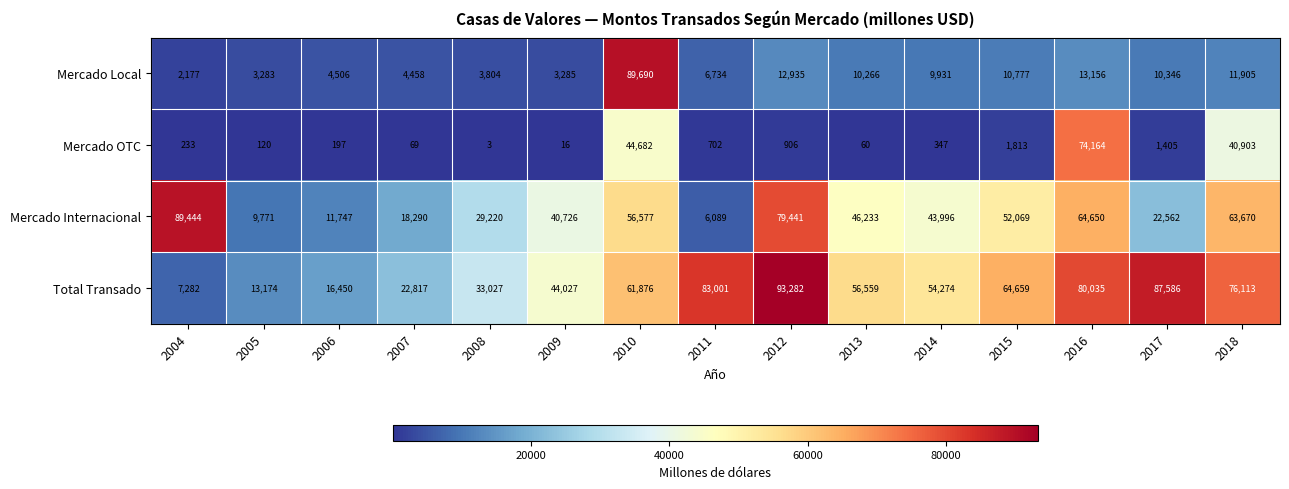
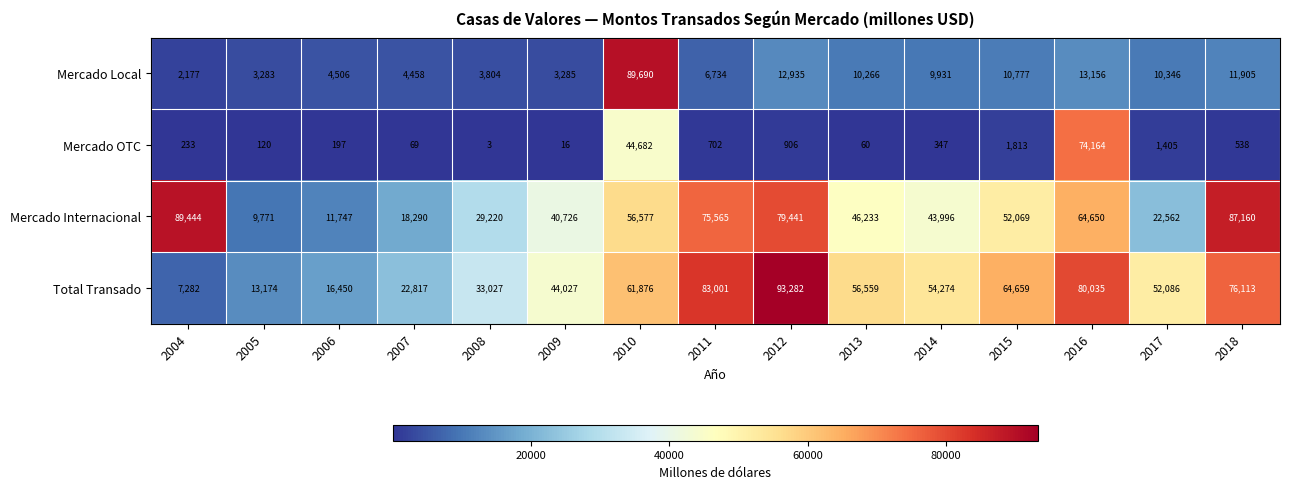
  {
    "Mercado Local": {
      "2004": "2,177",
      "2005": "3,283",
      "2006": "4,506",
      "2007": "4,458",
      "2008": "3,804",
      "2009": "3,285",
      "2010": "89,690",
      "2011": "6,734",
      "2012": "12,935",
      "2013": "10,266",
      "2014": "9,931",
      "2015": "10,777",
      "2016": "13,156",
      "2017": "10,346",
      "2018": "11,905"
    },
    "Mercado OTC": {
      "2004": "233",
      "2005": "120",
      "2006": "197",
      "2007": "69",
      "2008": "3",
      "2009": "16",
      "2010": "44,682",
      "2011": "702",
      "2012": "906",
      "2013": "60",
      "2014": "347",
      "2015": "1,813",
      "2016": "74,164",
      "2017": "1,405",
-     "2018": "40,903"
+     "2018": "538"
    },
    "Mercado Internacional": {
      "2004": "89,444",
      "2005": "9,771",
      "2006": "11,747",
      "2007": "18,290",
      "2008": "29,220",
      "2009": "40,726",
      "2010": "56,577",
-     "2011": "6,089",
+     "2011": "75,565",
      "2012": "79,441",
      "2013": "46,233",
      "2014": "43,996",
      "2015": "52,069",
      "2016": "64,650",
      "2017": "22,562",
-     "2018": "63,670"
+     "2018": "87,160"
    },
    "Total Transado": {
      "2004": "7,282",
      "2005": "13,174",
      "2006": "16,450",
      "2007": "22,817",
      "2008": "33,027",
      "2009": "44,027",
      "2010": "61,876",
      "2011": "83,001",
      "2012": "93,282",
      "2013": "56,559",
      "2014": "54,274",
      "2015": "64,659",
      "2016": "80,035",
-     "2017": "87,586",
+     "2017": "52,086",
      "2018": "76,113"
    }
  }
